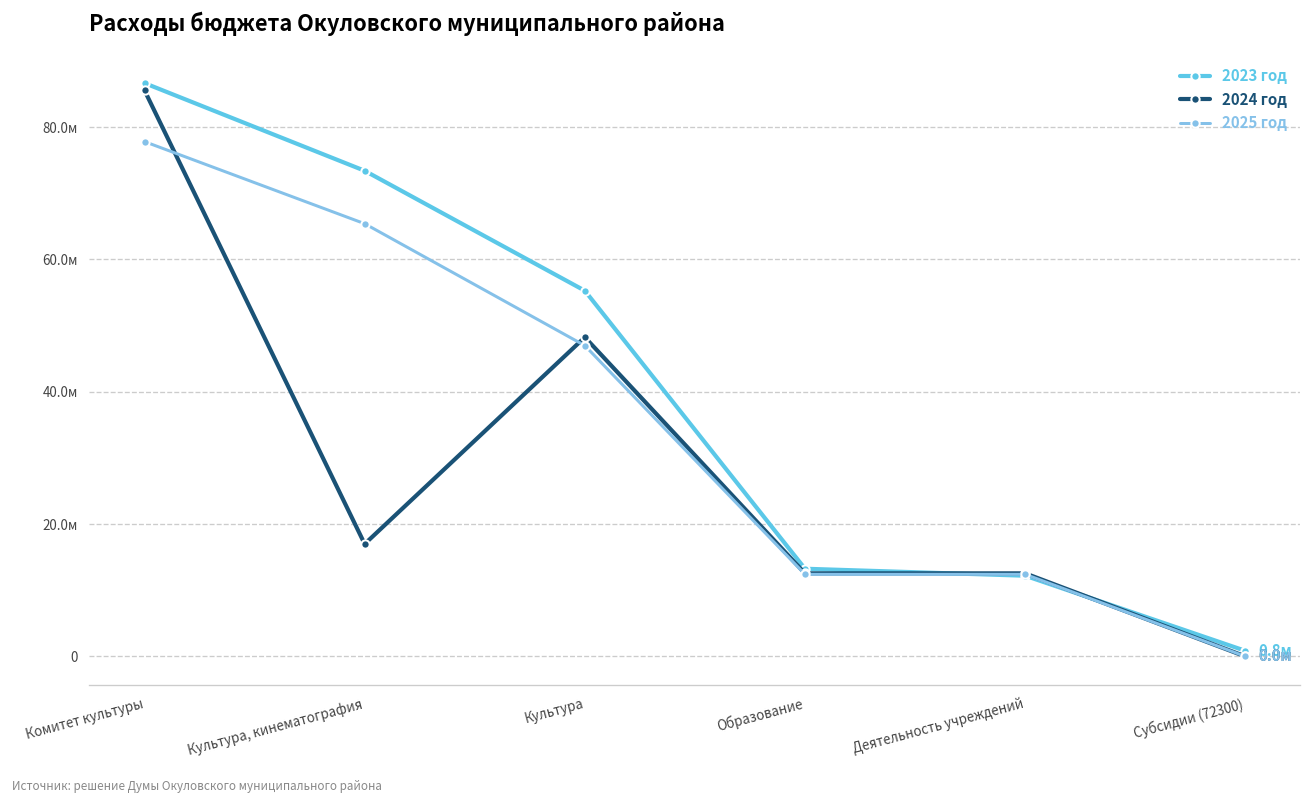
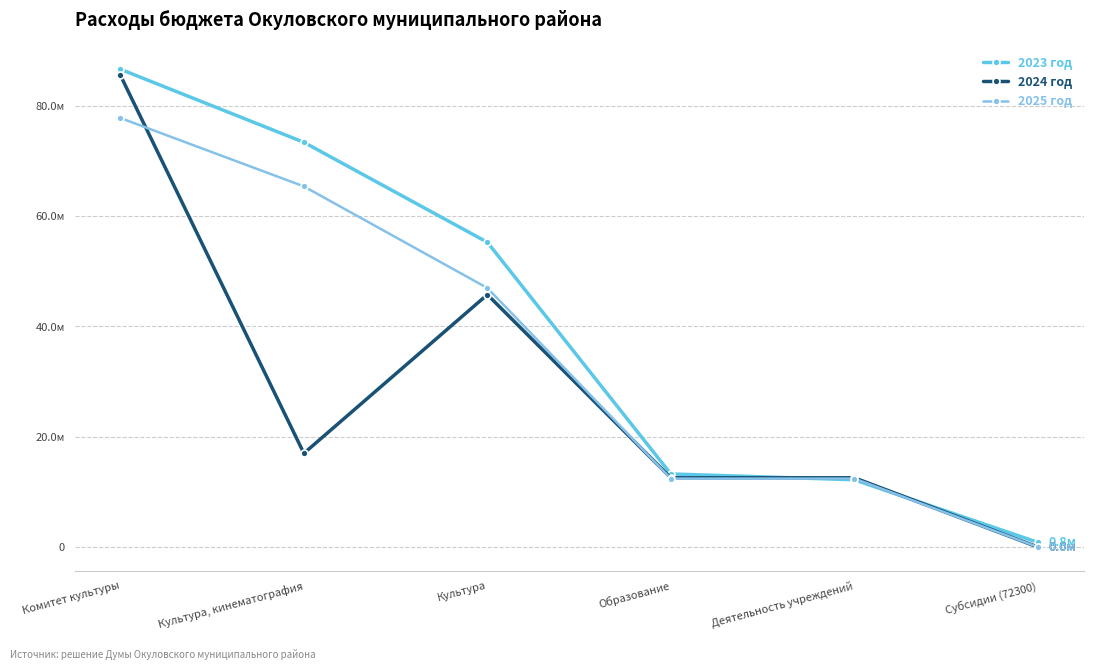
  {
    "2024 год": {
      "Комитет культуры": "86м",
      "Культура, кинематография": "17м",
-     "Культура": "48м"
+     "Культура": "46м"
    }
  }
